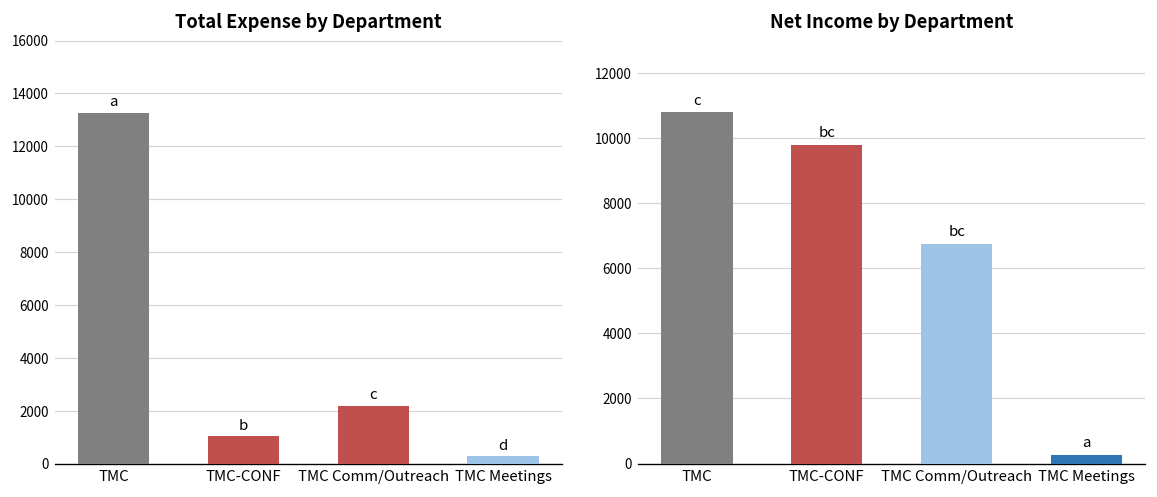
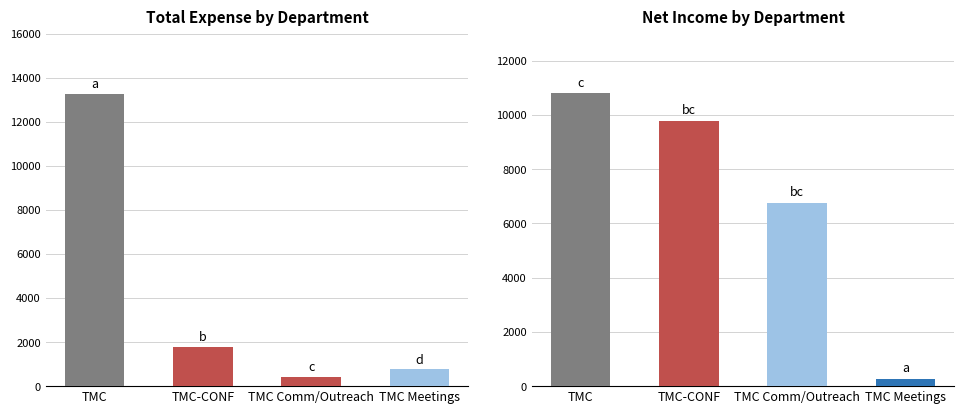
  {
    "Total Expense by Department": {
      "TMC": 13300,
-     "TMC-CONF": 1000,
-     "TMC Comm/Outreach": 2200,
-     "TMC Meetings": 300
+     "TMC-CONF": 1800,
+     "TMC Comm/Outreach": 400,
+     "TMC Meetings": 800
    },
    "Net Income by Department": {
      "TMC": 10800,
      "TMC-CONF": 9800,
      "TMC Comm/Outreach": 6800,
      "TMC Meetings": 300
    }
  }
